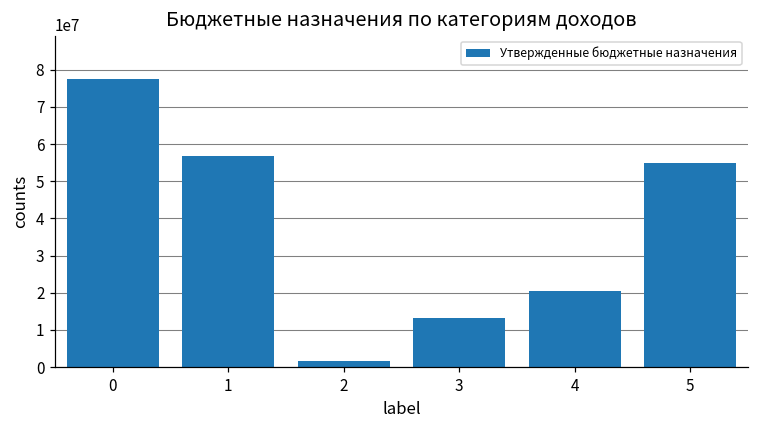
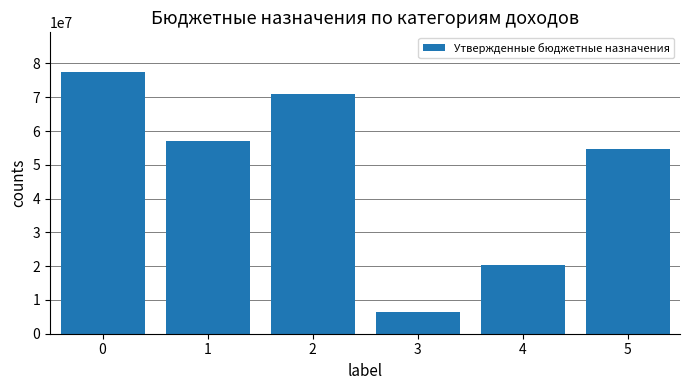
  {
    "0": 78000000,
    "1": 57000000,
-   "2": 2000000,
-   "3": 13000000,
+   "2": 71000000,
+   "3": 6000000,
    "4": 20000000,
    "5": 55000000
  }
